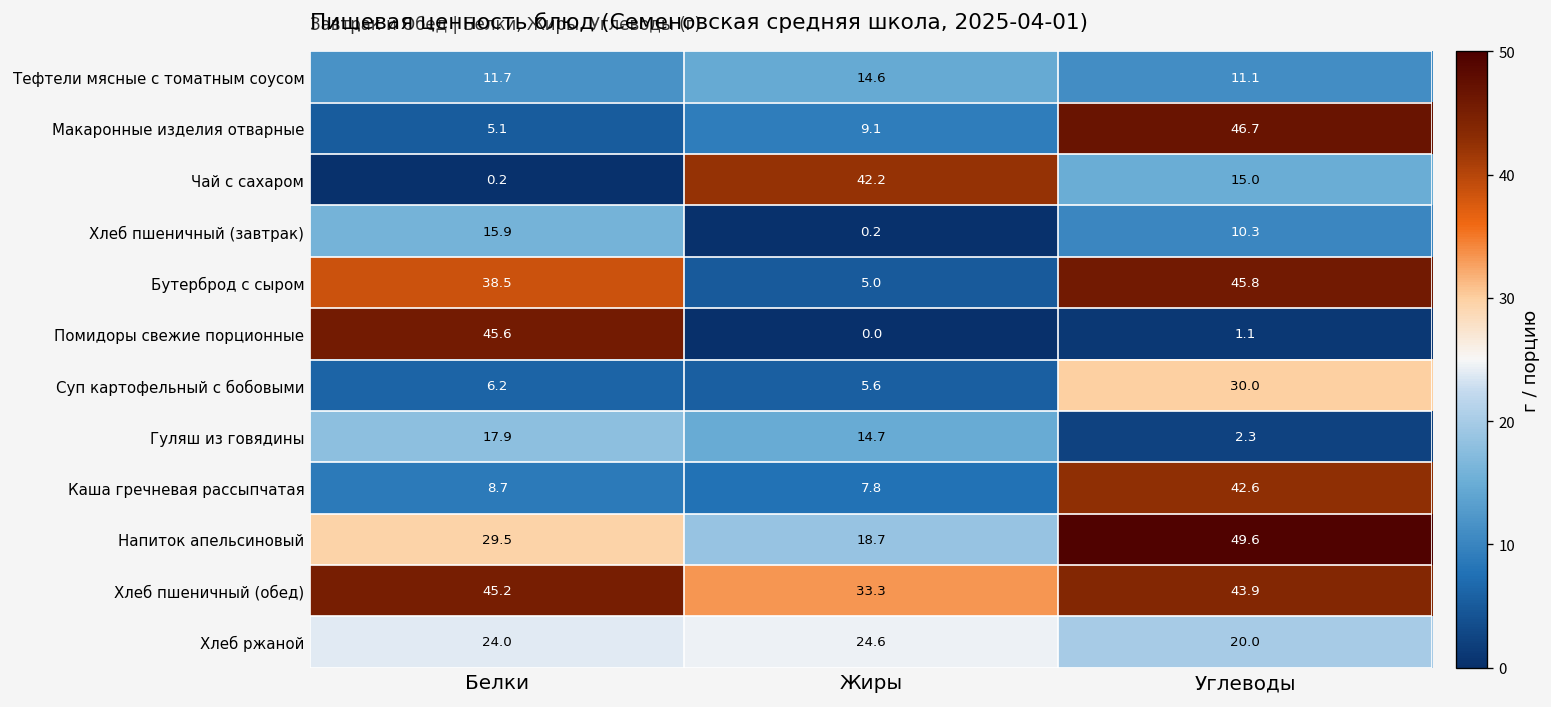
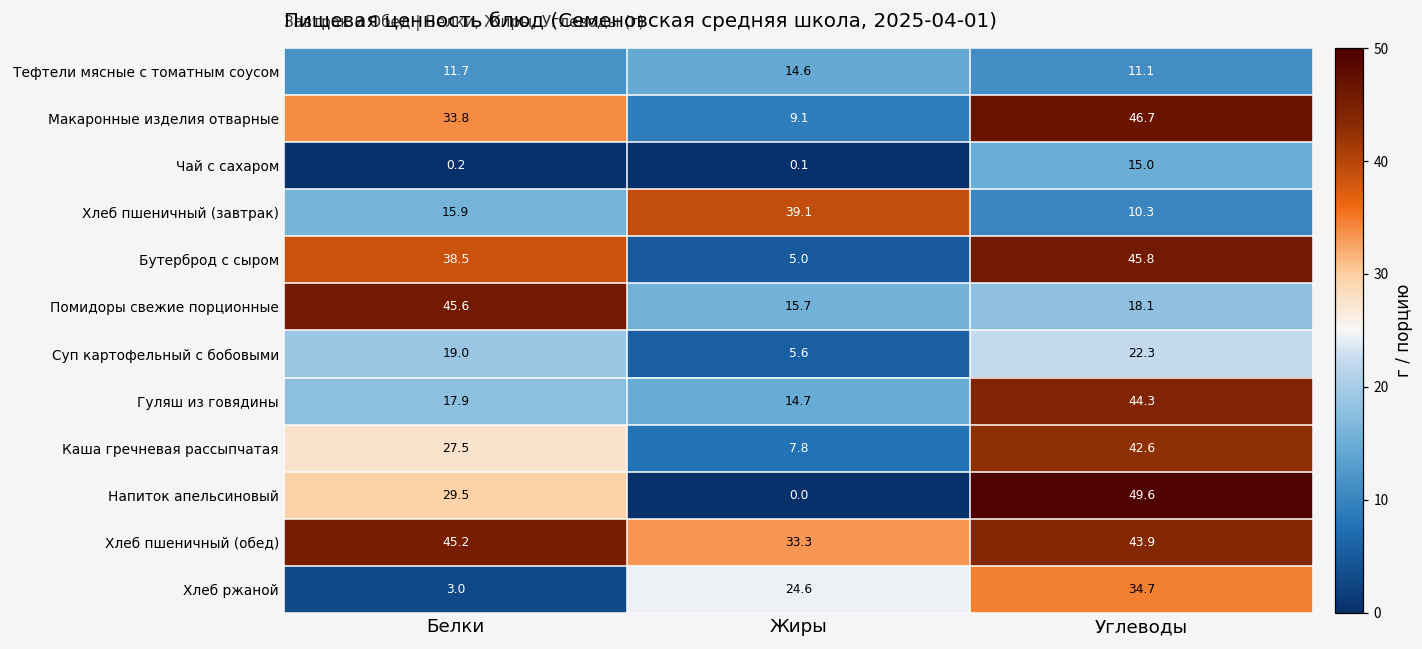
  {
    "Тефтели мясные с томатным соусом": {
      "Белки": 11.7,
      "Жиры": 14.6,
      "Углеводы": 11.1
    },
    "Макаронные изделия отварные": {
-     "Белки": 5.1,
+     "Белки": 33.8,
      "Жиры": 9.1,
      "Углеводы": 46.7
    },
    "Чай с сахаром": {
      "Белки": 0.2,
-     "Жиры": 42.2,
+     "Жиры": 0.1,
      "Углеводы": 15.0
    },
    "Хлеб пшеничный (завтрак)": {
      "Белки": 15.9,
-     "Жиры": 0.2,
+     "Жиры": 39.1,
      "Углеводы": 10.3
    },
    "Бутерброд с сыром": {
      "Белки": 38.5,
      "Жиры": 5.0,
      "Углеводы": 45.8
    },
    "Помидоры свежие порционные": {
      "Белки": 45.6,
-     "Жиры": 0.0,
-     "Углеводы": 1.1
+     "Жиры": 15.7,
+     "Углеводы": 18.1
    },
    "Суп картофельный с бобовыми": {
-     "Белки": 6.2,
+     "Белки": 19.0,
      "Жиры": 5.6,
-     "Углеводы": 30.0
+     "Углеводы": 22.3
    },
    "Гуляш из говядины": {
      "Белки": 17.9,
      "Жиры": 14.7,
-     "Углеводы": 2.3
+     "Углеводы": 44.3
    },
    "Каша гречневая рассыпчатая": {
-     "Белки": 8.7,
+     "Белки": 27.5,
      "Жиры": 7.8,
      "Углеводы": 42.6
    },
    "Напиток апельсиновый": {
      "Белки": 29.5,
-     "Жиры": 18.7,
+     "Жиры": 0.0,
      "Углеводы": 49.6
    },
    "Хлеб пшеничный (обед)": {
      "Белки": 45.2,
      "Жиры": 33.3,
      "Углеводы": 43.9
    },
    "Хлеб ржаной": {
-     "Белки": 24.0,
+     "Белки": 3.0,
      "Жиры": 24.6,
-     "Углеводы": 20.0
+     "Углеводы": 34.7
    }
  }
